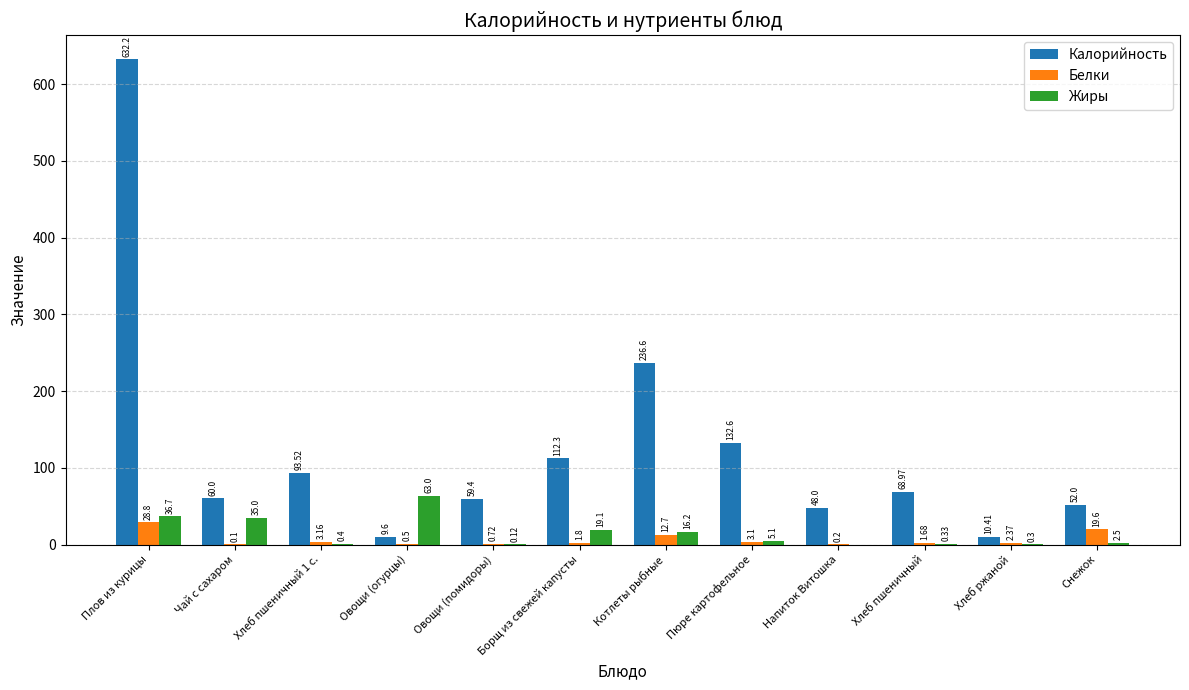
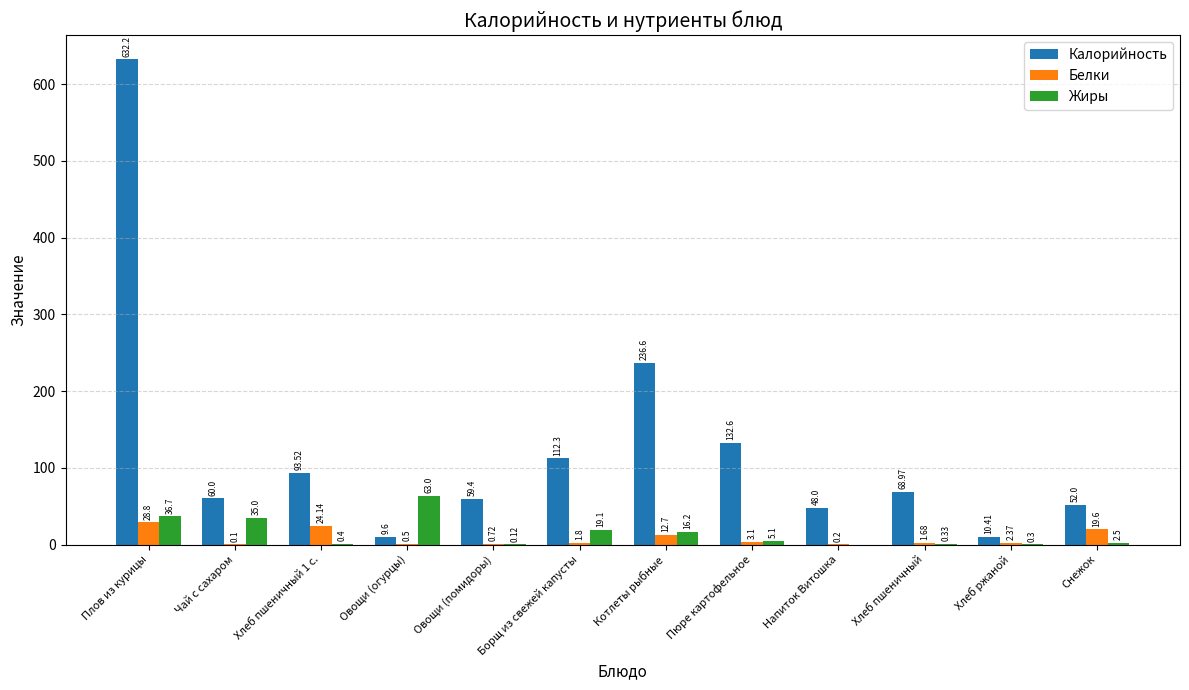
  {
    "Калорийность": {
      "Плов из курицы": 632.2,
      "Чай с сахаром": 60.0,
      "Хлеб пшеничный 1 с.": 93.52,
      "Овощи (огурцы)": 9.6,
      "Овощи (помидоры)": 59.4,
      "Борщ из свежей капусты": 112.3,
      "Котлеты рыбные": 236.6,
      "Пюре картофельное": 132.6,
      "Напиток Витошка": 48.0,
      "Хлеб пшеничный": 68.97,
      "Хлеб ржаной": 10.41,
      "Снежок": 52.0
    },
    "Белки": {
      "Плов из курицы": 28.8,
      "Чай с сахаром": 0.1,
-     "Хлеб пшеничный 1 с.": 3.16,
+     "Хлеб пшеничный 1 с.": 24.14,
      "Овощи (огурцы)": 0.5,
      "Овощи (помидоры)": 0.72,
      "Борщ из свежей капусты": 1.8,
      "Котлеты рыбные": 12.7,
      "Пюре картофельное": 3.1,
      "Напиток Витошка": 0.2,
      "Хлеб пшеничный": 1.68,
      "Хлеб ржаной": 2.37,
      "Снежок": 19.6
    },
    "Жиры": {
      "Плов из курицы": 36.7,
      "Чай с сахаром": 35.0,
      "Хлеб пшеничный 1 с.": 0.4,
      "Овощи (огурцы)": 63.0,
      "Овощи (помидоры)": 0.12,
      "Борщ из свежей капусты": 19.1,
      "Котлеты рыбные": 16.2,
      "Пюре картофельное": 5.1,
      "Хлеб пшеничный": 0.33,
      "Хлеб ржаной": 0.3,
      "Снежок": 2.5
    }
  }
